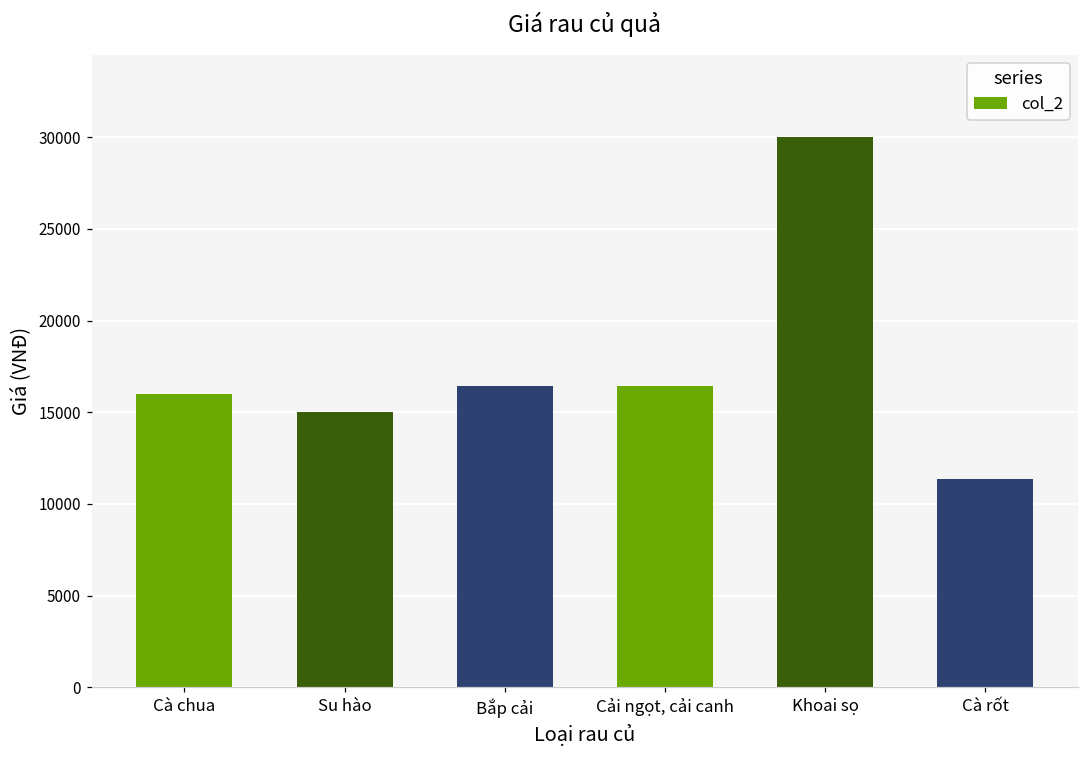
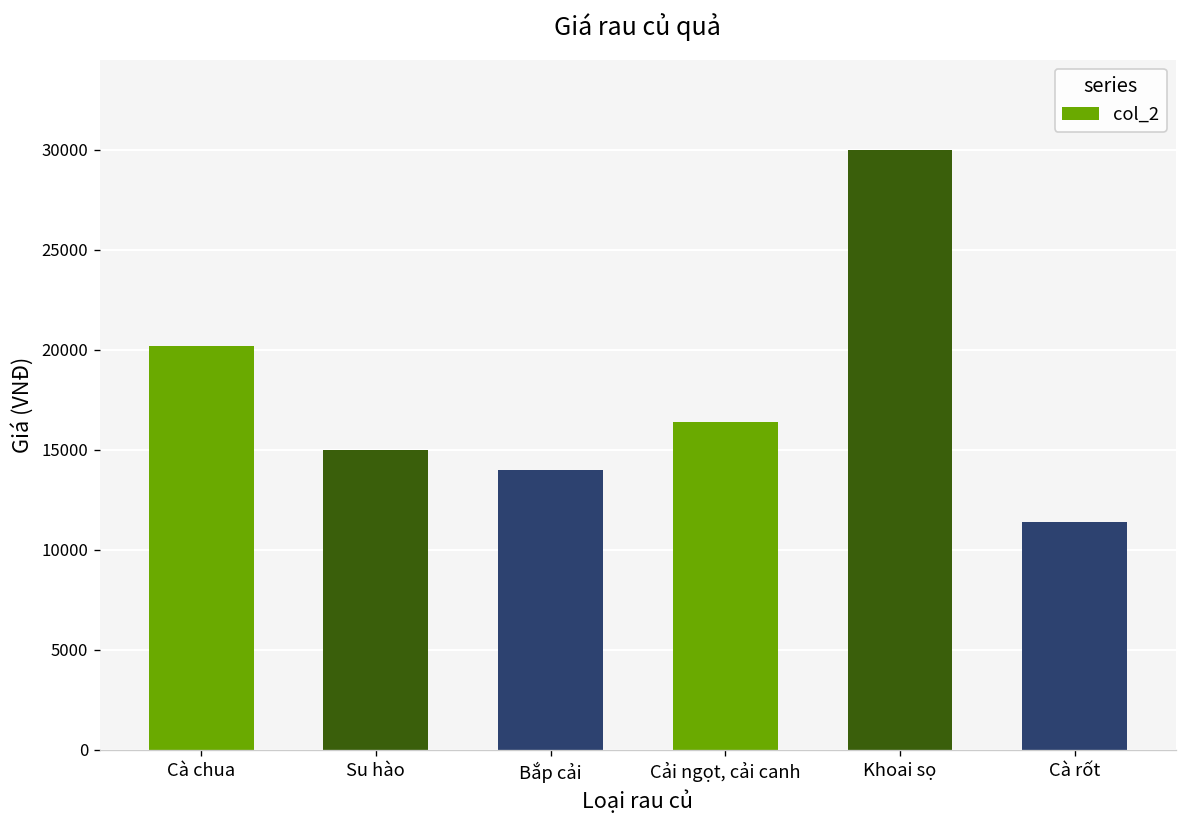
  {
-   "Cà chua": 16000,
+   "Cà chua": 20200,
    "Su hào": 15000,
-   "Bắp cải": 16400,
+   "Bắp cải": 14000,
    "Cải ngọt, cải canh": 16400,
    "Khoai sọ": 30000,
    "Cà rốt": 11400
  }
